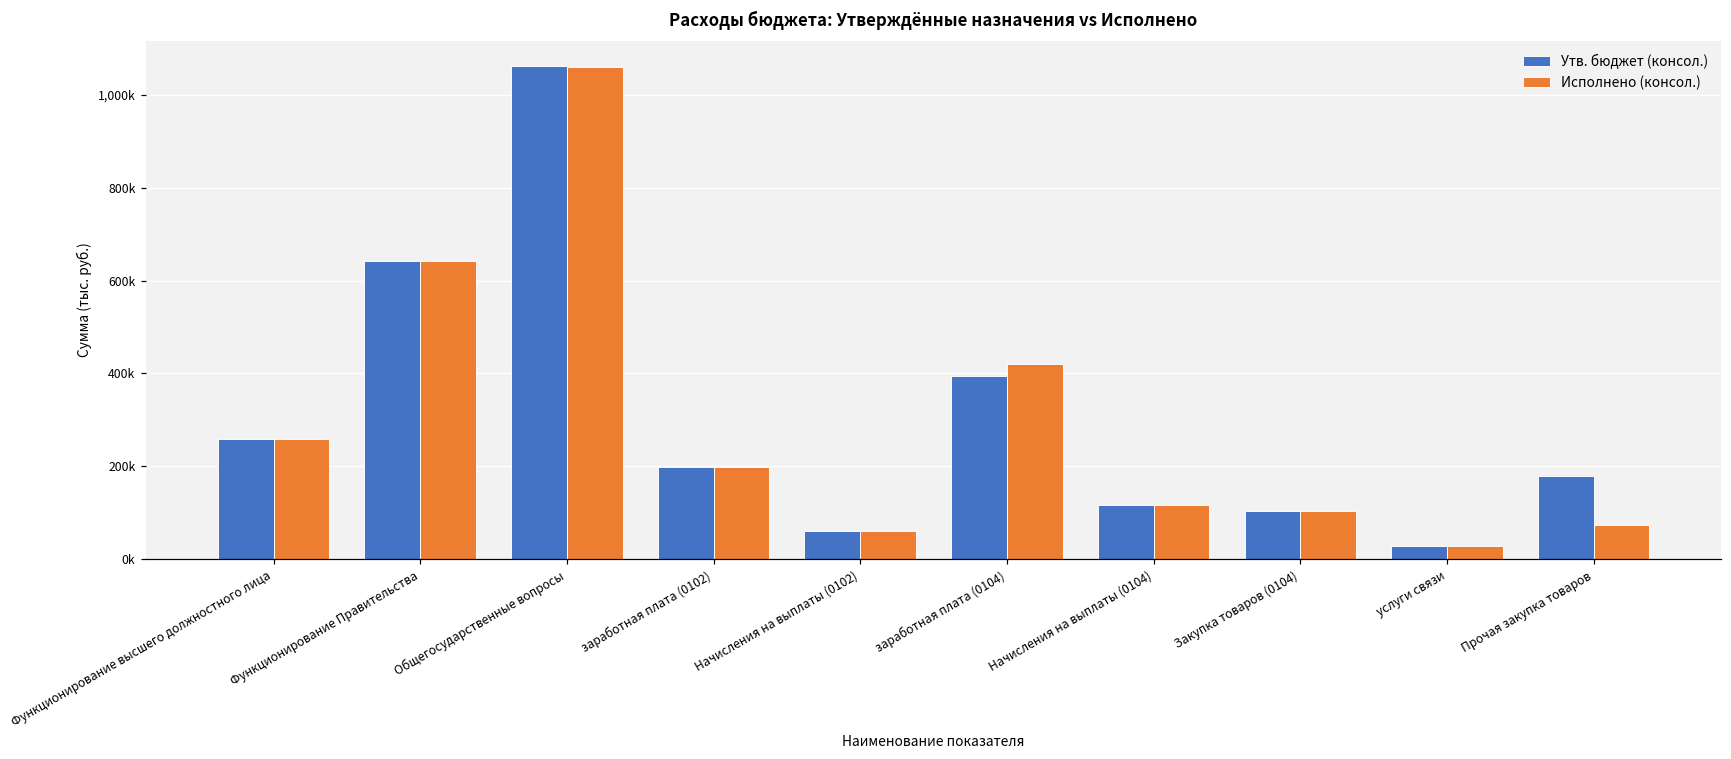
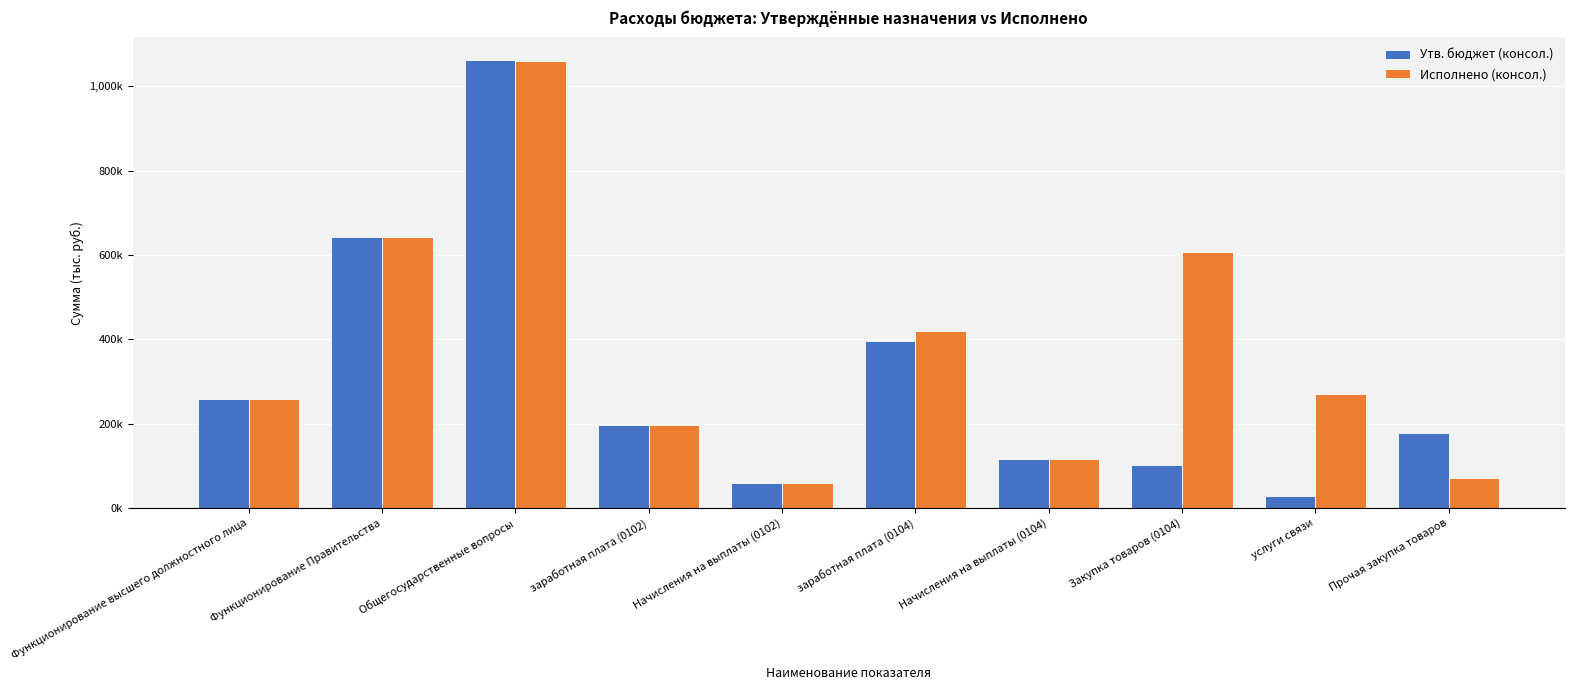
  {
    "Утв. бюджет (консол.)": {
      "Функционирование высшего должностного лица": "260,000",
      "Функционирование Правительства": "640,000",
      "Общегосударственные вопросы": "1,060,000",
      "заработная плата (0102)": "200,000",
      "Начисления на выплаты (0102)": "60,000",
      "заработная плата (0104)": "400,000",
      "Начисления на выплаты (0104)": "120,000",
      "Закупка товаров (0104)": "100,000",
      "услуги связи": "30,000",
      "Прочая закупка товаров": "180,000"
    },
    "Исполнено (консол.)": {
      "Функционирование высшего должностного лица": "260,000",
      "Функционирование Правительства": "640,000",
      "Общегосударственные вопросы": "1,060,000",
      "заработная плата (0102)": "200,000",
      "Начисления на выплаты (0102)": "60,000",
      "заработная плата (0104)": "420,000",
      "Начисления на выплаты (0104)": "120,000",
-     "Закупка товаров (0104)": "100,000",
-     "услуги связи": "30,000",
+     "Закупка товаров (0104)": "610,000",
+     "услуги связи": "270,000",
      "Прочая закупка товаров": "70,000"
    }
  }
